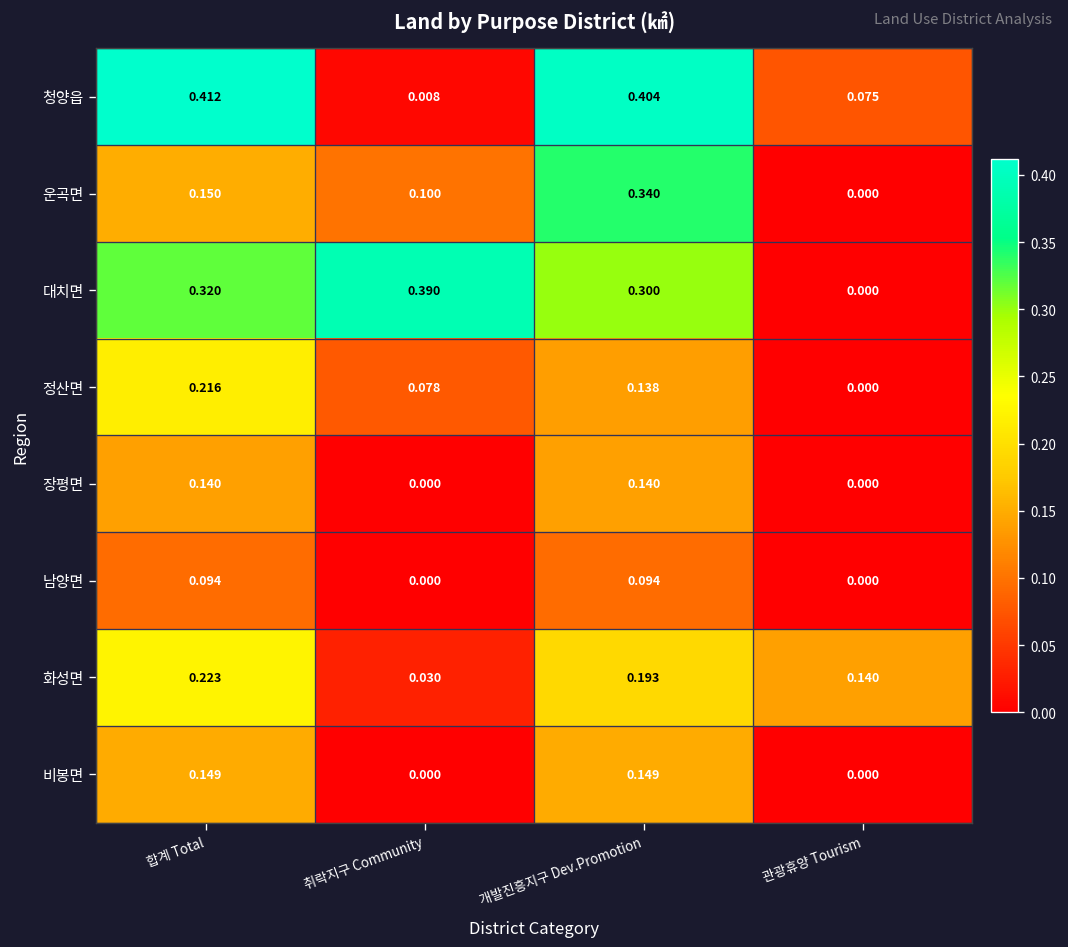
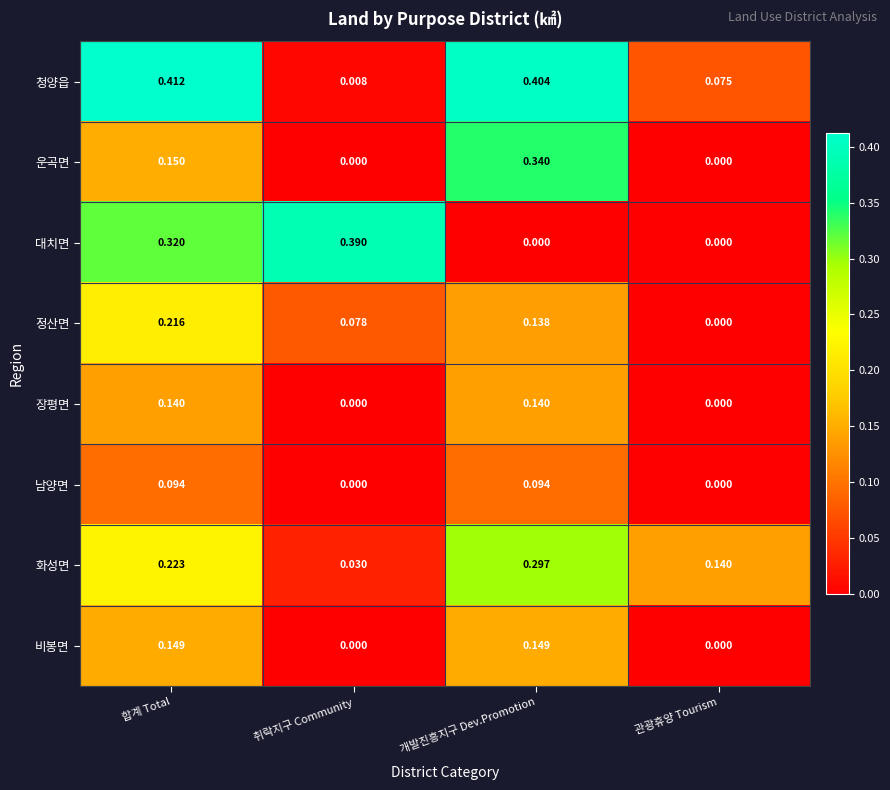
  {
    "청양읍": {
      "합계 Total": 0.412,
      "취락지구 Community": 0.008,
      "개발진흥지구 Dev.Promotion": 0.404,
      "관광휴양 Tourism": 0.075
    },
    "운곡면": {
      "합계 Total": 0.150,
-     "취락지구 Community": 0.100,
+     "취락지구 Community": 0.000,
      "개발진흥지구 Dev.Promotion": 0.340,
      "관광휴양 Tourism": 0.000
    },
    "대치면": {
      "합계 Total": 0.320,
      "취락지구 Community": 0.390,
-     "개발진흥지구 Dev.Promotion": 0.300,
+     "개발진흥지구 Dev.Promotion": 0.000,
      "관광휴양 Tourism": 0.000
    },
    "정산면": {
      "합계 Total": 0.216,
      "취락지구 Community": 0.078,
      "개발진흥지구 Dev.Promotion": 0.138,
      "관광휴양 Tourism": 0.000
    },
    "장평면": {
      "합계 Total": 0.140,
      "취락지구 Community": 0.000,
      "개발진흥지구 Dev.Promotion": 0.140,
      "관광휴양 Tourism": 0.000
    },
    "남양면": {
      "합계 Total": 0.094,
      "취락지구 Community": 0.000,
      "개발진흥지구 Dev.Promotion": 0.094,
      "관광휴양 Tourism": 0.000
    },
    "화성면": {
      "합계 Total": 0.223,
      "취락지구 Community": 0.030,
-     "개발진흥지구 Dev.Promotion": 0.193,
+     "개발진흥지구 Dev.Promotion": 0.297,
      "관광휴양 Tourism": 0.140
    },
    "비봉면": {
      "합계 Total": 0.149,
      "취락지구 Community": 0.000,
      "개발진흥지구 Dev.Promotion": 0.149,
      "관광휴양 Tourism": 0.000
    }
  }
